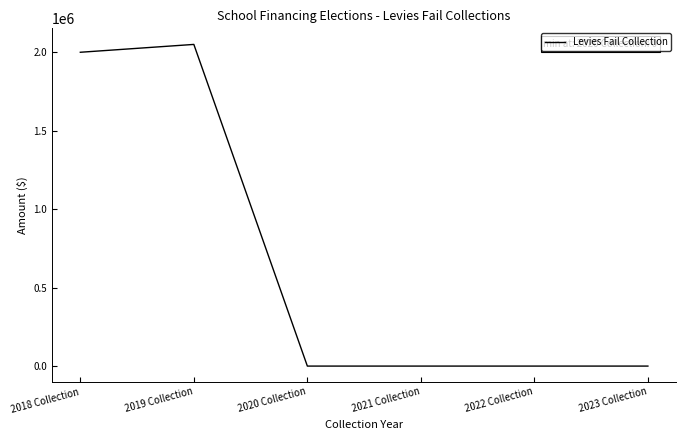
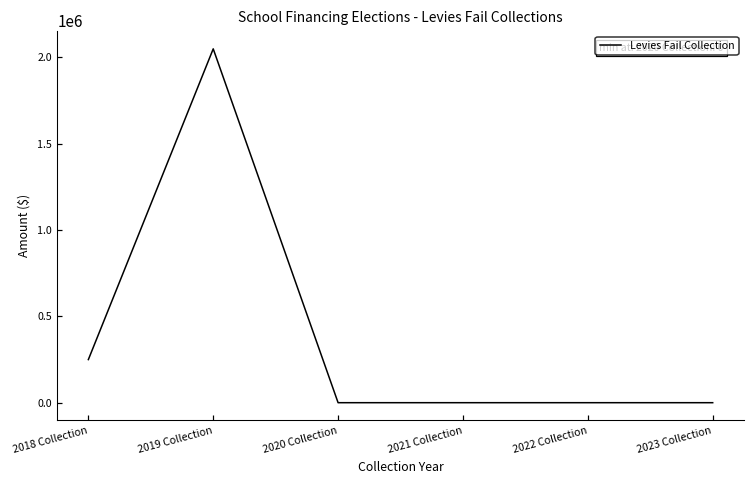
  {
-   "2018 Collection": 2000000,
+   "2018 Collection": 250000,
    "2019 Collection": 2050000,
    "2020 Collection": 0,
    "2021 Collection": 0,
    "2022 Collection": 0,
    "2023 Collection": 0
  }
